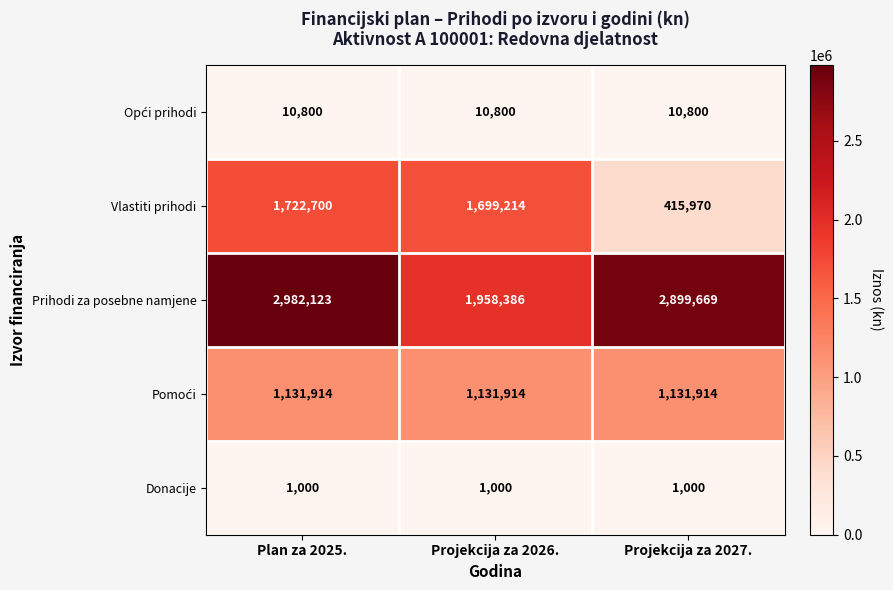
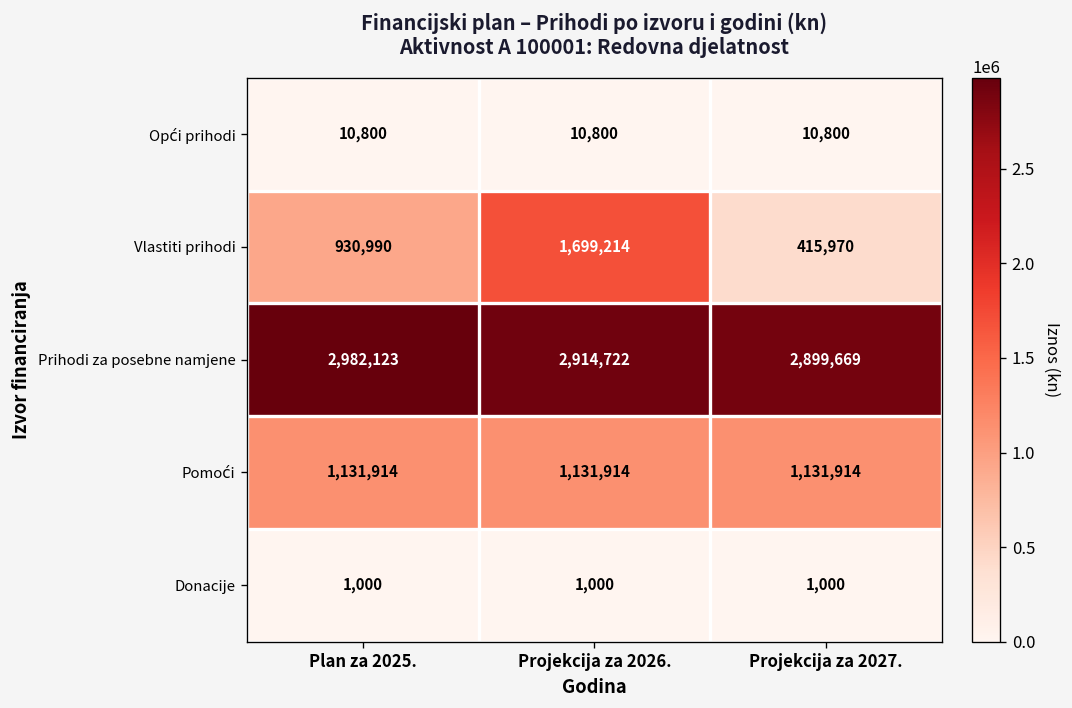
  {
    "Opći prihodi": {
      "Plan za 2025.": "10,800",
      "Projekcija za 2026.": "10,800",
      "Projekcija za 2027.": "10,800"
    },
    "Vlastiti prihodi": {
-     "Plan za 2025.": "1,722,700",
+     "Plan za 2025.": "930,990",
      "Projekcija za 2026.": "1,699,214",
      "Projekcija za 2027.": "415,970"
    },
    "Prihodi za posebne namjene": {
      "Plan za 2025.": "2,982,123",
-     "Projekcija za 2026.": "1,958,386",
+     "Projekcija za 2026.": "2,914,722",
      "Projekcija za 2027.": "2,899,669"
    },
    "Pomoći": {
      "Plan za 2025.": "1,131,914",
      "Projekcija za 2026.": "1,131,914",
      "Projekcija za 2027.": "1,131,914"
    },
    "Donacije": {
      "Plan za 2025.": "1,000",
      "Projekcija za 2026.": "1,000",
      "Projekcija za 2027.": "1,000"
    }
  }
